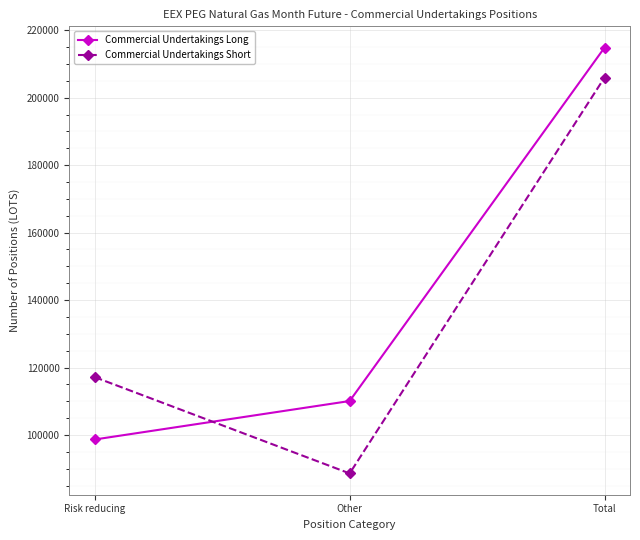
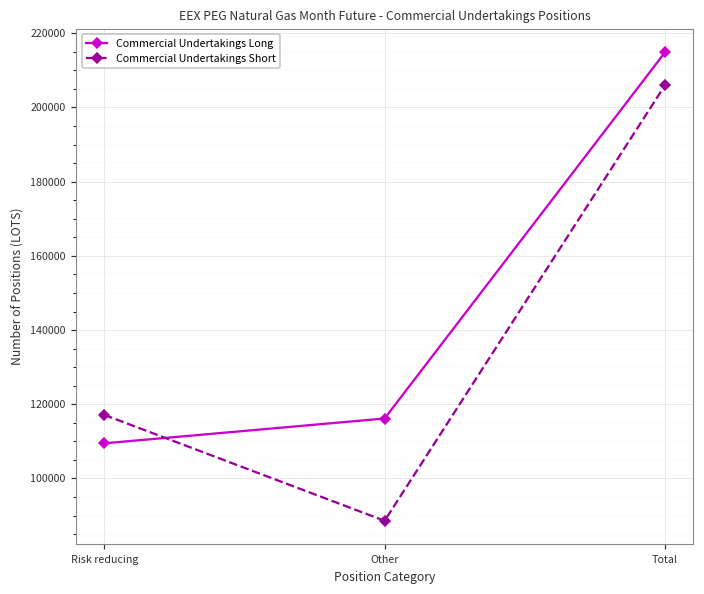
  {
    "Commercial Undertakings Long": {
-     "Risk reducing": 99000,
-     "Other": 110000,
+     "Risk reducing": 109000,
+     "Other": 116000,
      "Total": 215000
    },
    "Commercial Undertakings Short": {
      "Risk reducing": 117000,
      "Other": 89000,
      "Total": 206000
    }
  }
